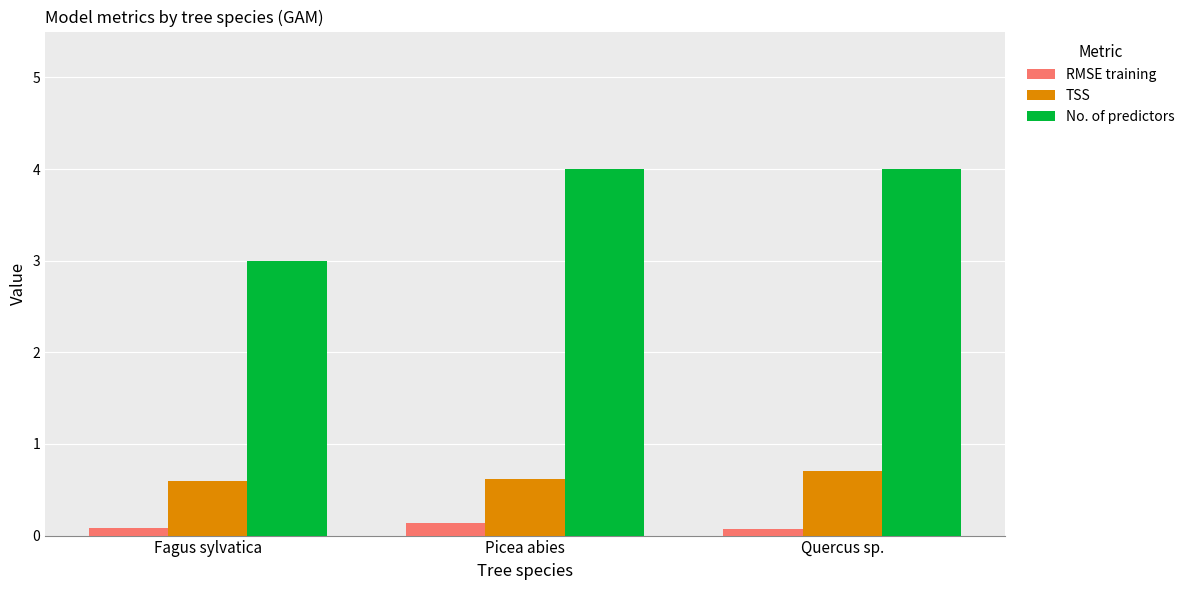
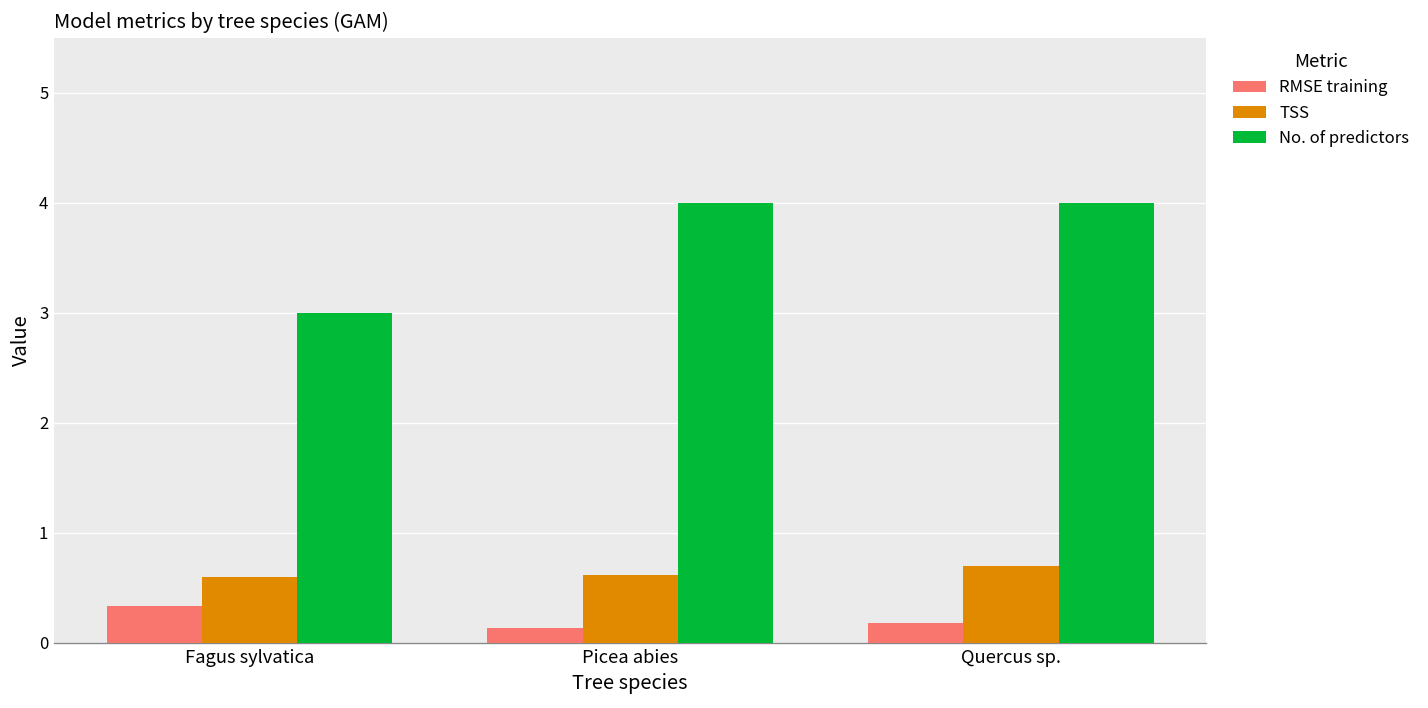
  {
    "RMSE training": {
-     "Fagus sylvatica": 0.1,
+     "Fagus sylvatica": 0.3,
      "Picea abies": 0.1,
-     "Quercus sp.": 0.1
+     "Quercus sp.": 0.2
    },
    "TSS": {
      "Fagus sylvatica": 0.6,
      "Picea abies": 0.6,
      "Quercus sp.": 0.7
    },
    "No. of predictors": {
      "Fagus sylvatica": 3.0,
      "Picea abies": 4.0,
      "Quercus sp.": 4.0
    }
  }
